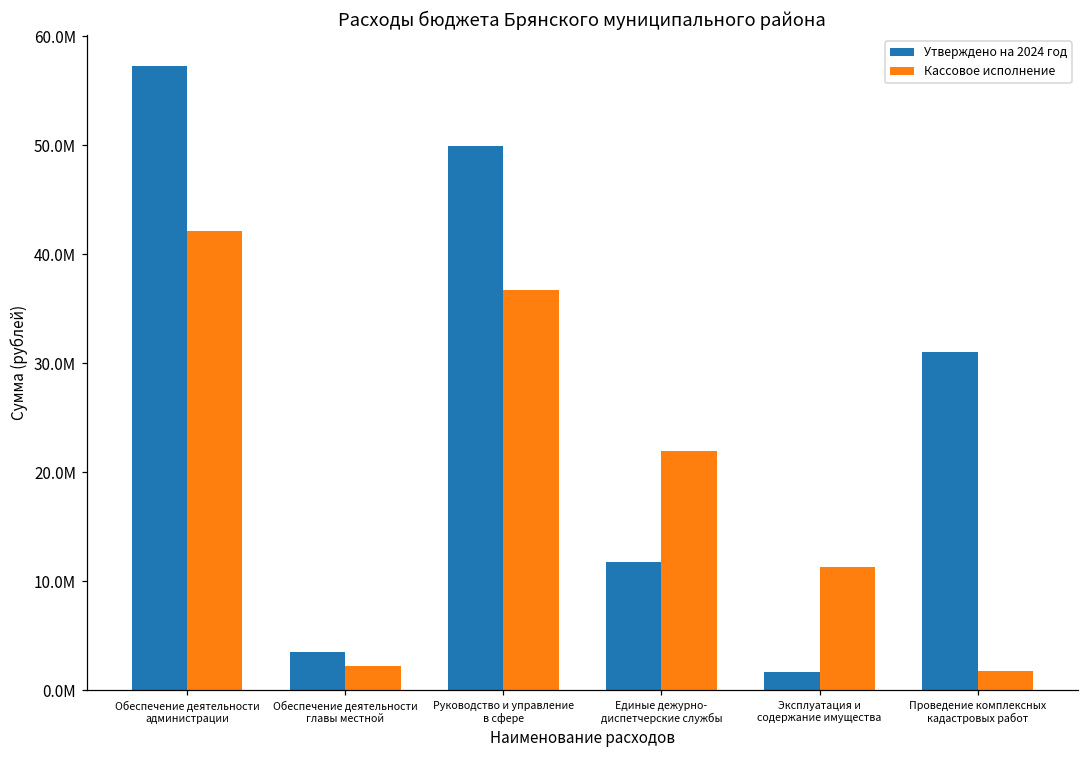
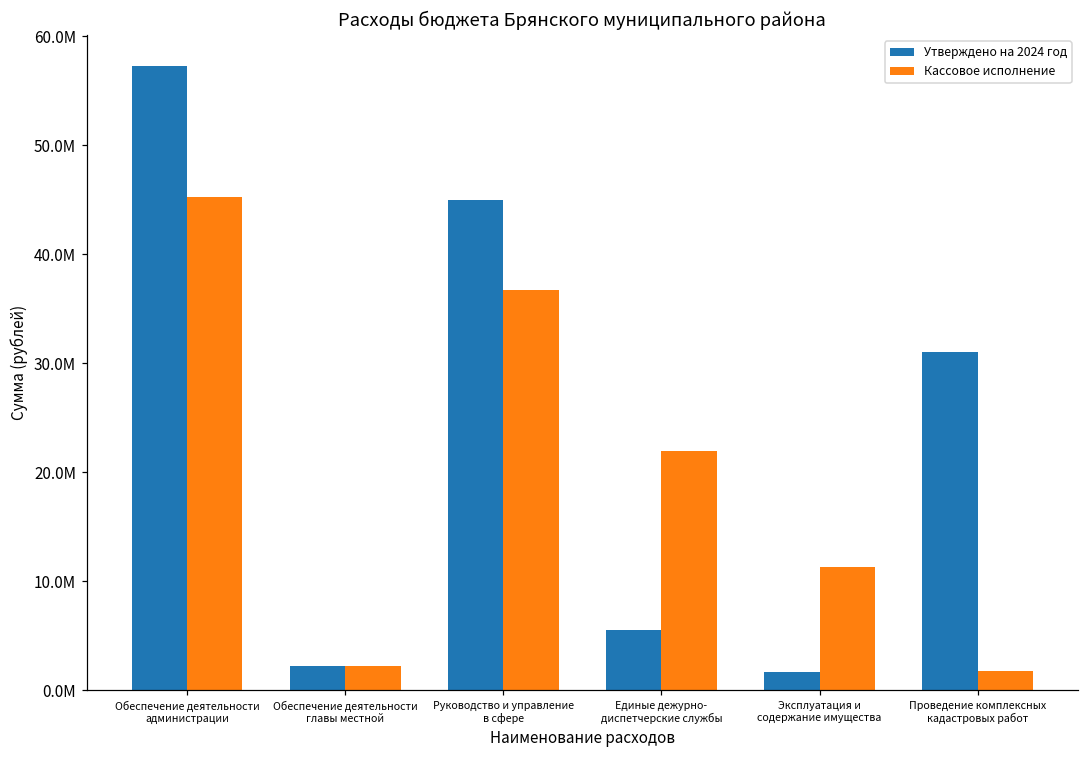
  {
    "Утверждено на 2024 год": {
      "Обеспечение деятельности администрации": 57000000,
-     "Обеспечение деятельности главы местной": 3000000,
-     "Руководство и управление в сфере": 50000000,
-     "Единые дежурно- диспетчерские службы": 12000000,
+     "Обеспечение деятельности главы местной": 2000000,
+     "Руководство и управление в сфере": 45000000,
+     "Единые дежурно- диспетчерские службы": 6000000,
      "Эксплуатация и содержание имущества": 2000000,
      "Проведение комплексных кадастровых работ": 31000000
    },
    "Кассовое исполнение": {
-     "Обеспечение деятельности администрации": 42000000,
+     "Обеспечение деятельности администрации": 45000000,
      "Обеспечение деятельности главы местной": 2000000,
      "Руководство и управление в сфере": 37000000,
      "Единые дежурно- диспетчерские службы": 22000000,
      "Эксплуатация и содержание имущества": 11000000,
      "Проведение комплексных кадастровых работ": 2000000
    }
  }
